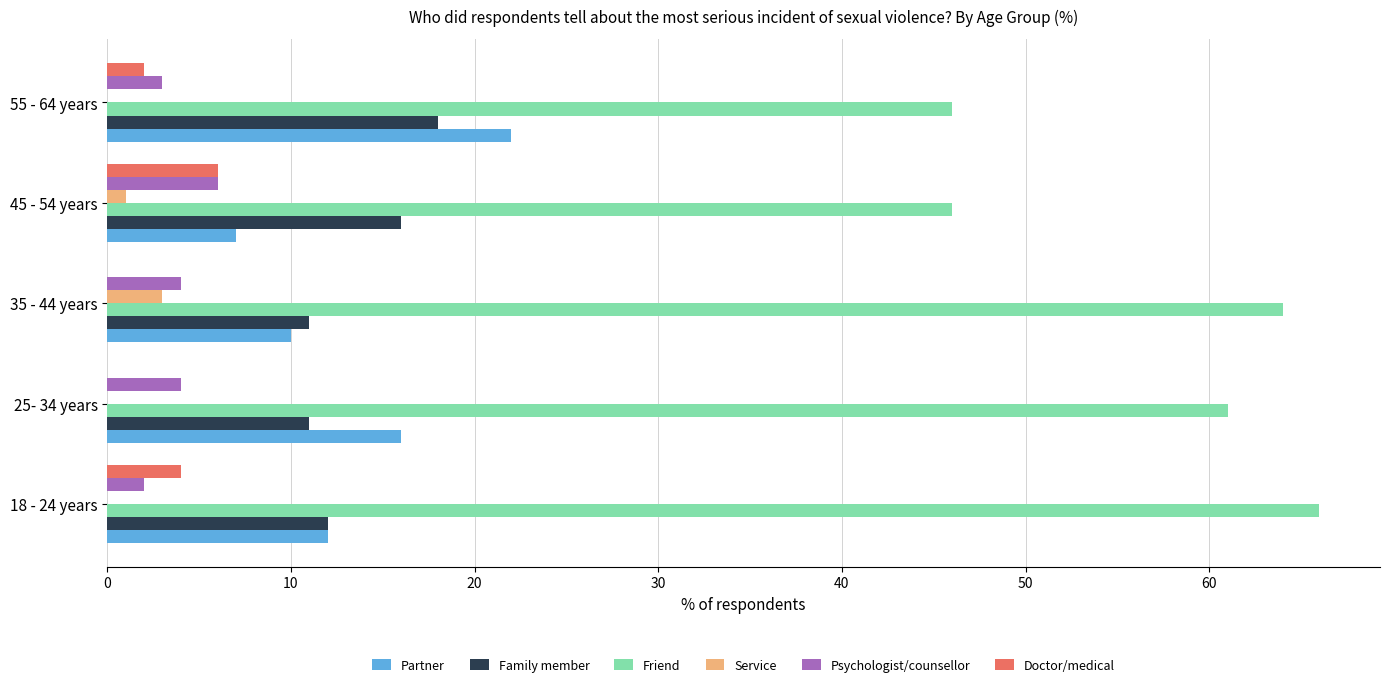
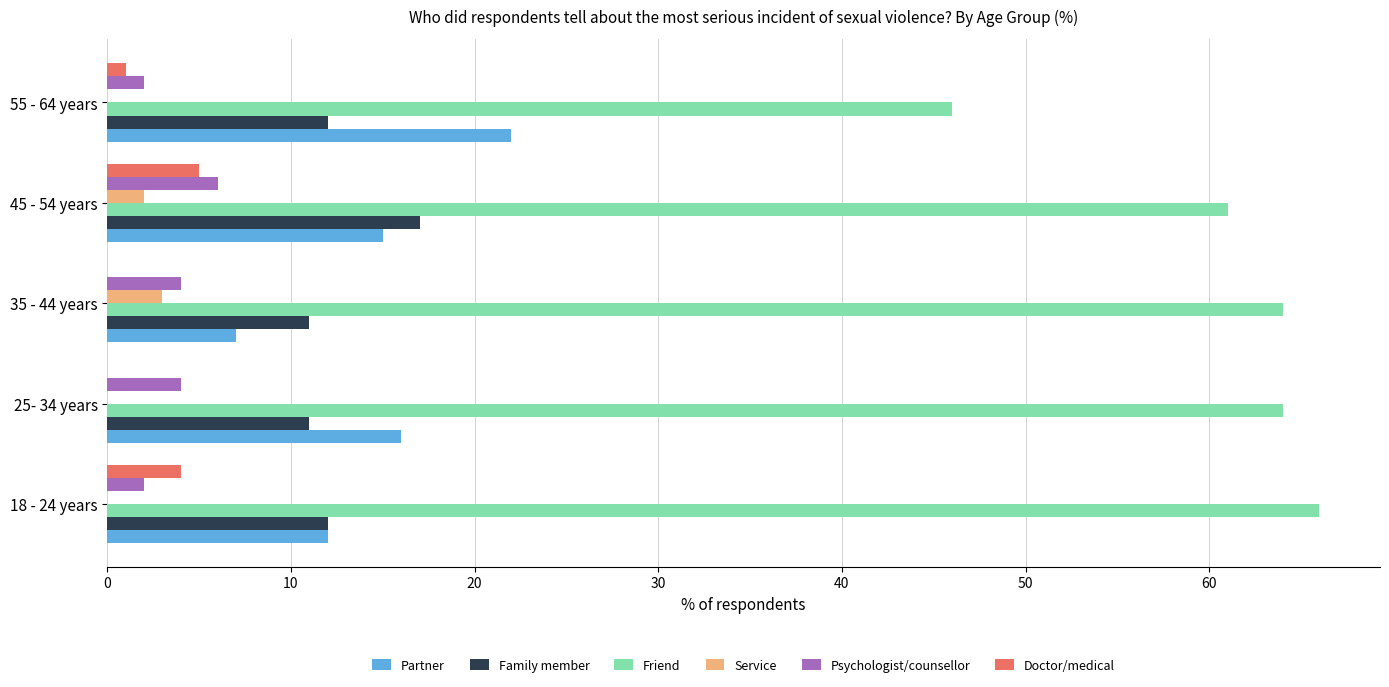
  {
    "Partner": {
      "55 - 64 years": 22,
-     "45 - 54 years": 7,
-     "35 - 44 years": 10,
+     "45 - 54 years": 15,
+     "35 - 44 years": 7,
      "25- 34 years": 16,
      "18 - 24 years": 12
    },
    "Family member": {
-     "55 - 64 years": 18,
-     "45 - 54 years": 16,
+     "55 - 64 years": 12,
+     "45 - 54 years": 17,
      "35 - 44 years": 11,
      "25- 34 years": 11,
      "18 - 24 years": 12
    },
    "Friend": {
      "55 - 64 years": 46,
-     "45 - 54 years": 46,
+     "45 - 54 years": 61,
      "35 - 44 years": 64,
-     "25- 34 years": 61,
+     "25- 34 years": 64,
      "18 - 24 years": 66
    },
    "Service": {
      "55 - 64 years": 0,
-     "45 - 54 years": 1,
+     "45 - 54 years": 2,
      "35 - 44 years": 3,
      "25- 34 years": 0,
      "18 - 24 years": 0
    },
    "Psychologist/counsellor": {
-     "55 - 64 years": 3,
+     "55 - 64 years": 2,
      "45 - 54 years": 6,
      "35 - 44 years": 4,
      "25- 34 years": 4,
      "18 - 24 years": 2
    },
    "Doctor/medical": {
-     "55 - 64 years": 2,
-     "45 - 54 years": 6,
+     "55 - 64 years": 1,
+     "45 - 54 years": 5,
      "35 - 44 years": 0,
      "25- 34 years": 0,
      "18 - 24 years": 4
    }
  }
